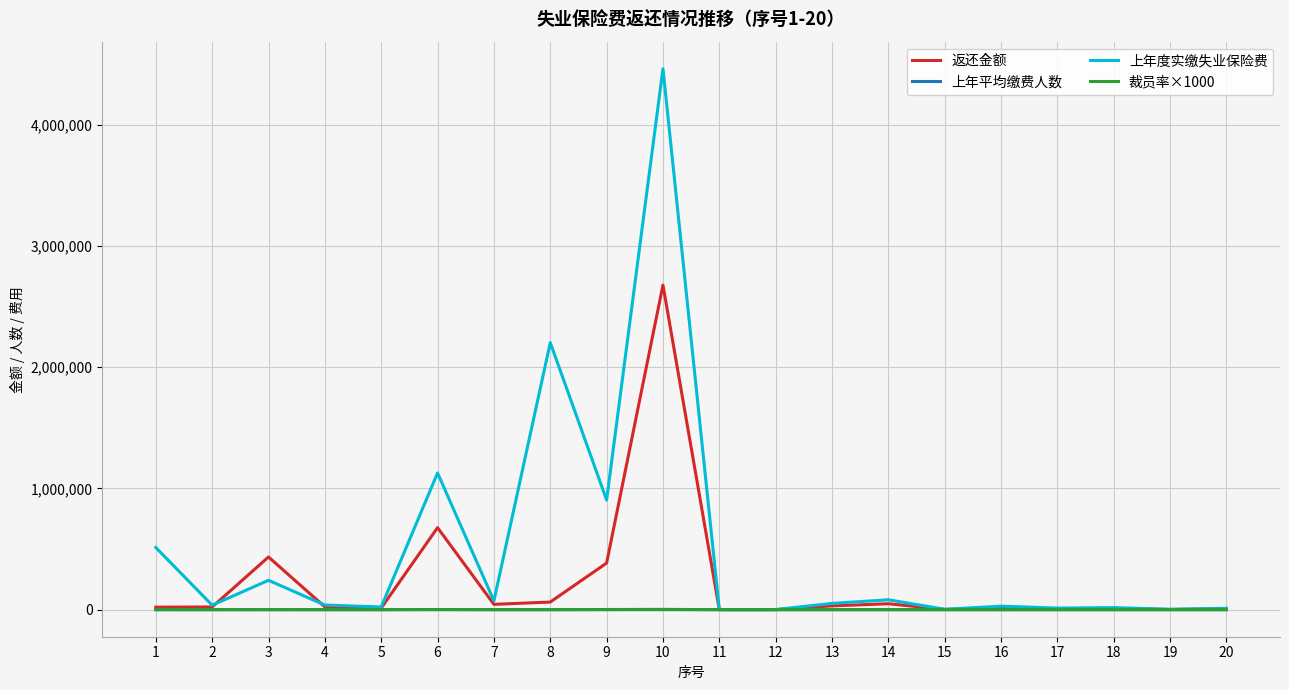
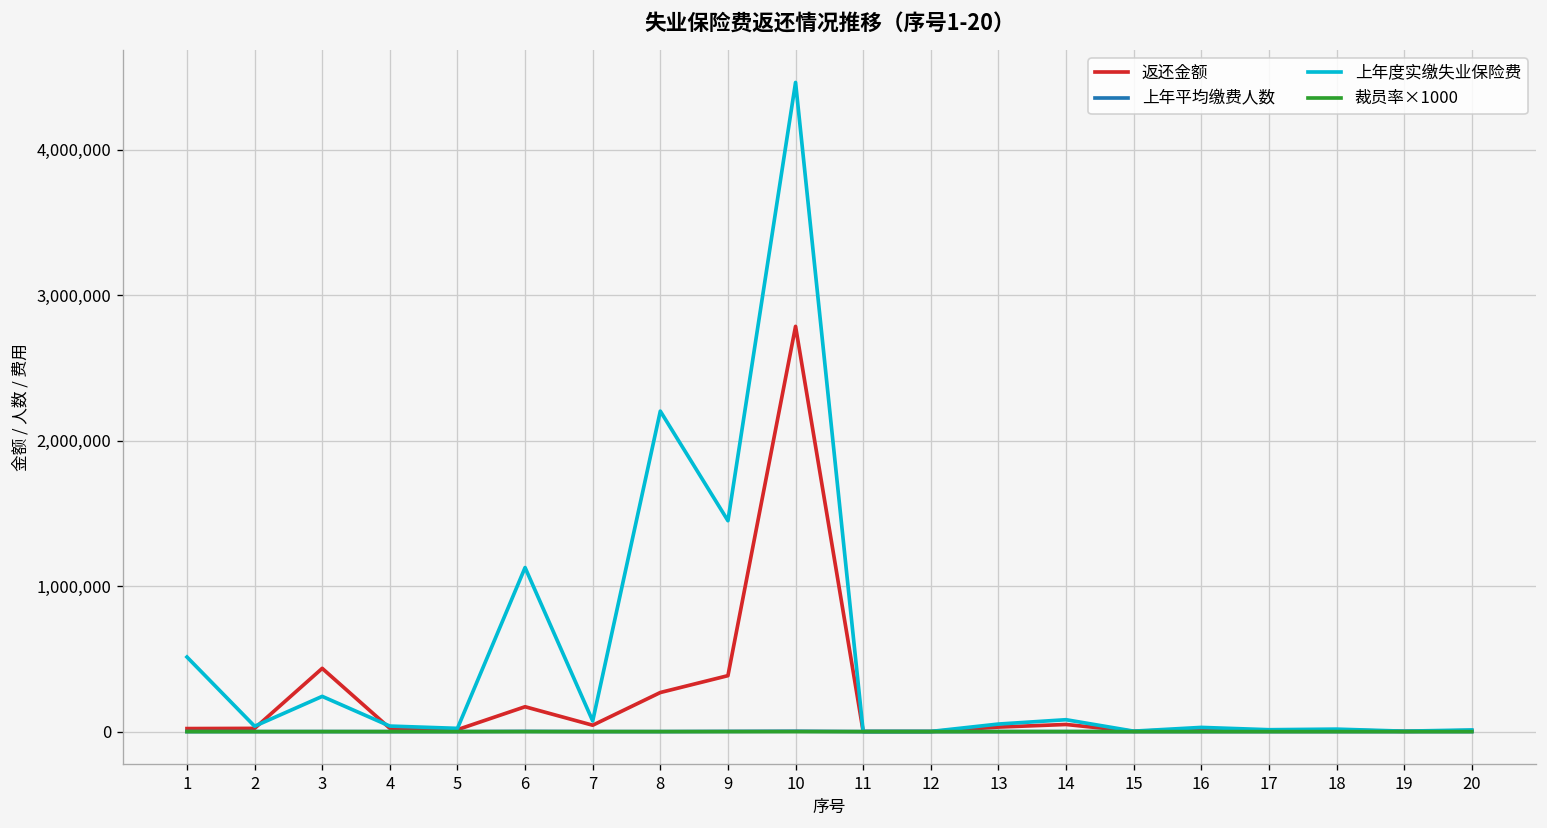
  {
    "返还金额": {
      "1": "20,000",
      "3": "430,000",
-     "6": "680,000",
+     "6": "170,000",
      "7": "40,000",
-     "8": "60,000",
+     "8": "270,000",
      "9": "380,000",
-     "10": "2,680,000",
+     "10": "2,790,000",
      "14": "50,000"
    },
    "上年度实缴失业保险费": {
      "1": "510,000",
      "3": "240,000",
      "6": "1,130,000",
      "7": "70,000",
      "8": "2,200,000",
-     "9": "900,000",
+     "9": "1,450,000",
      "10": "4,460,000",
      "14": "80,000"
    }
  }
